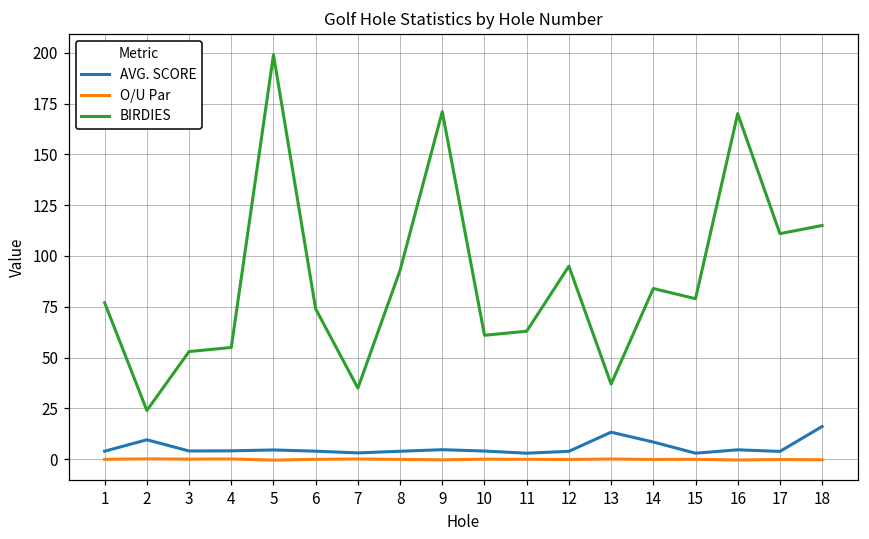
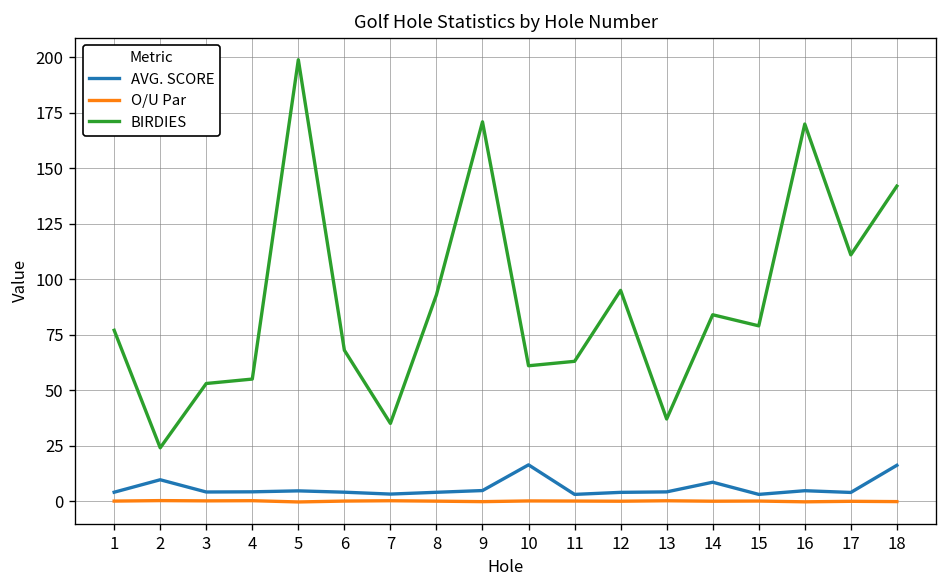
  {
    "AVG. SCORE": {
      "1": 4,
      "2": 10,
      "3": 4,
      "4": 4,
      "5": 5,
      "6": 4,
      "7": 3,
      "8": 4,
      "9": 5,
-     "10": 4,
+     "10": 16,
      "11": 3,
      "12": 4,
-     "13": 13,
+     "13": 4,
      "14": 8,
      "15": 3,
      "16": 5,
      "17": 4,
      "18": 16
    },
    "O/U Par": {
      "1": 0,
      "2": 0,
      "3": 0,
      "4": 0,
      "5": 0,
      "6": 0,
      "7": 0,
      "8": 0,
      "9": 0,
      "10": 0,
      "11": 0,
      "12": 0,
      "13": 0,
      "14": 0,
      "15": 0,
      "16": 0,
      "17": 0,
      "18": 0
    },
    "BIRDIES": {
      "1": 77,
      "2": 24,
      "3": 53,
      "4": 55,
      "5": 199,
-     "6": 74,
+     "6": 68,
      "7": 35,
      "8": 93,
      "9": 171,
      "10": 61,
      "11": 63,
      "12": 95,
      "13": 37,
      "14": 84,
      "15": 79,
      "16": 170,
      "17": 111,
-     "18": 115
+     "18": 142
    }
  }
